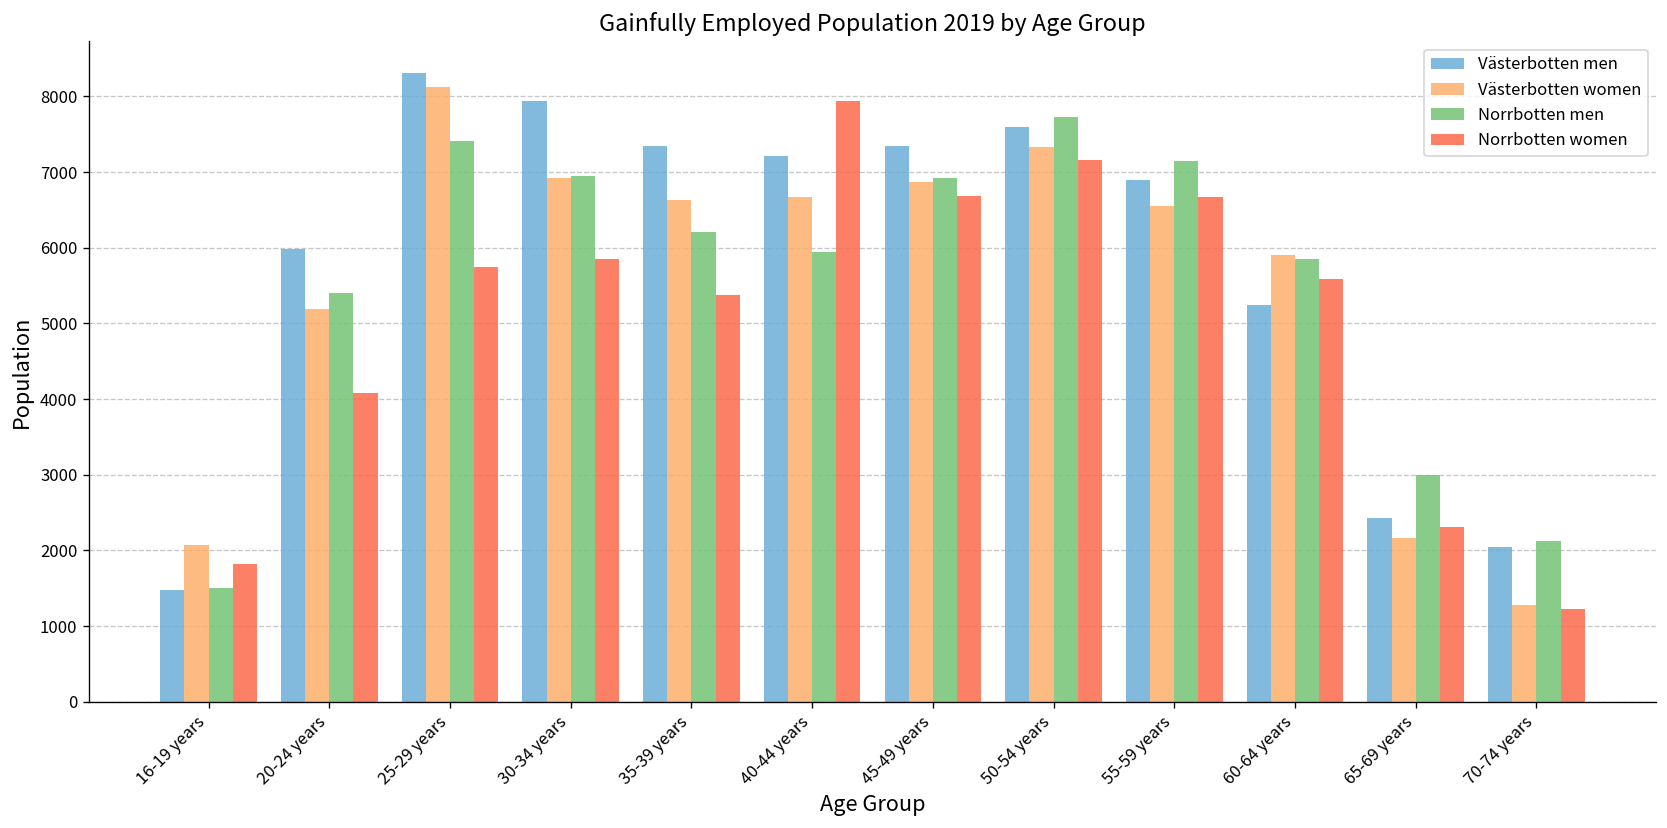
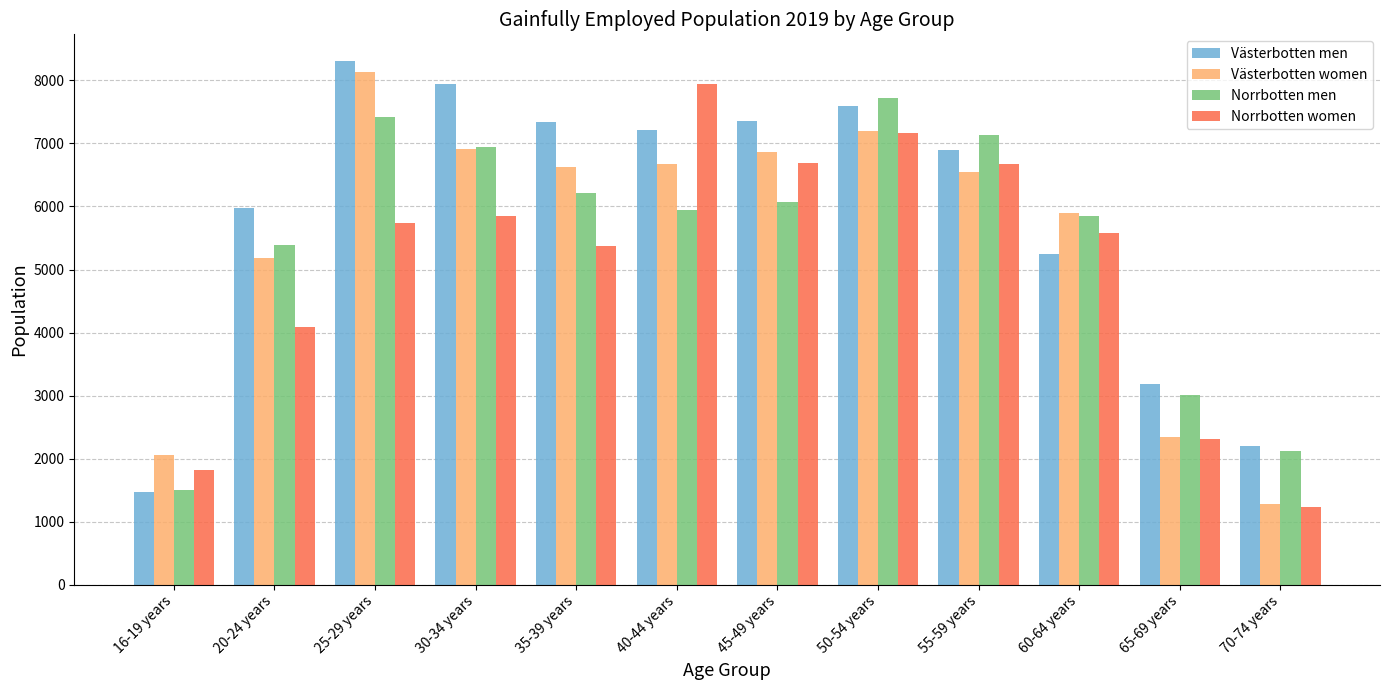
  {
    "Västerbotten men": {
      "16-19 years": 1500,
      "20-24 years": 6000,
      "25-29 years": 8300,
      "30-34 years": 7900,
      "35-39 years": 7300,
      "40-44 years": 7200,
      "45-49 years": 7400,
      "50-54 years": 7600,
      "55-59 years": 6900,
      "60-64 years": 5200,
-     "65-69 years": 2400,
-     "70-74 years": 2000
+     "65-69 years": 3200,
+     "70-74 years": 2200
    },
    "Västerbotten women": {
      "16-19 years": 2100,
      "20-24 years": 5200,
      "25-29 years": 8100,
      "30-34 years": 6900,
      "35-39 years": 6600,
      "40-44 years": 6700,
      "45-49 years": 6900,
-     "50-54 years": 7300,
+     "50-54 years": 7200,
      "55-59 years": 6500,
      "60-64 years": 5900,
-     "65-69 years": 2200,
+     "65-69 years": 2300,
      "70-74 years": 1300
    },
    "Norrbotten men": {
      "16-19 years": 1500,
      "20-24 years": 5400,
      "25-29 years": 7400,
      "30-34 years": 6900,
      "35-39 years": 6200,
      "40-44 years": 6000,
-     "45-49 years": 6900,
+     "45-49 years": 6100,
      "50-54 years": 7700,
      "55-59 years": 7100,
      "60-64 years": 5900,
      "65-69 years": 3000,
      "70-74 years": 2100
    },
    "Norrbotten women": {
      "16-19 years": 1800,
      "20-24 years": 4100,
      "25-29 years": 5700,
      "30-34 years": 5900,
      "35-39 years": 5400,
      "40-44 years": 7900,
      "45-49 years": 6700,
      "50-54 years": 7200,
      "55-59 years": 6700,
      "60-64 years": 5600,
      "65-69 years": 2300,
      "70-74 years": 1200
    }
  }
